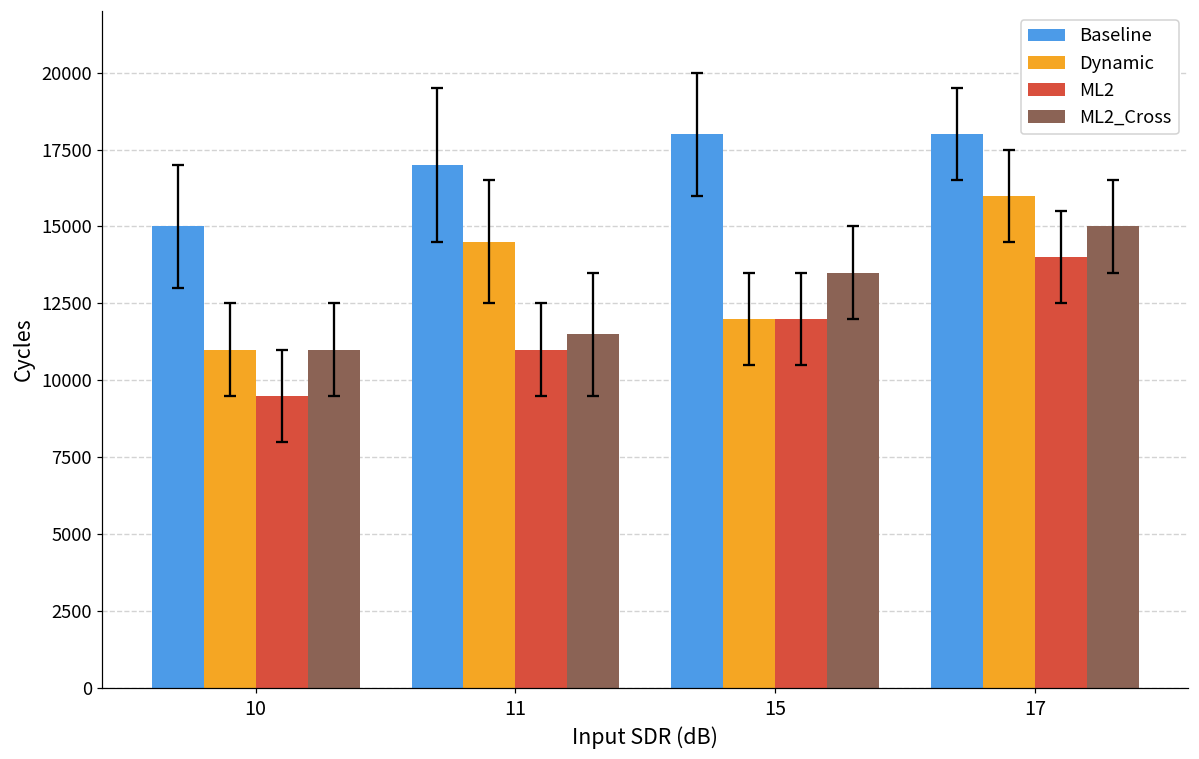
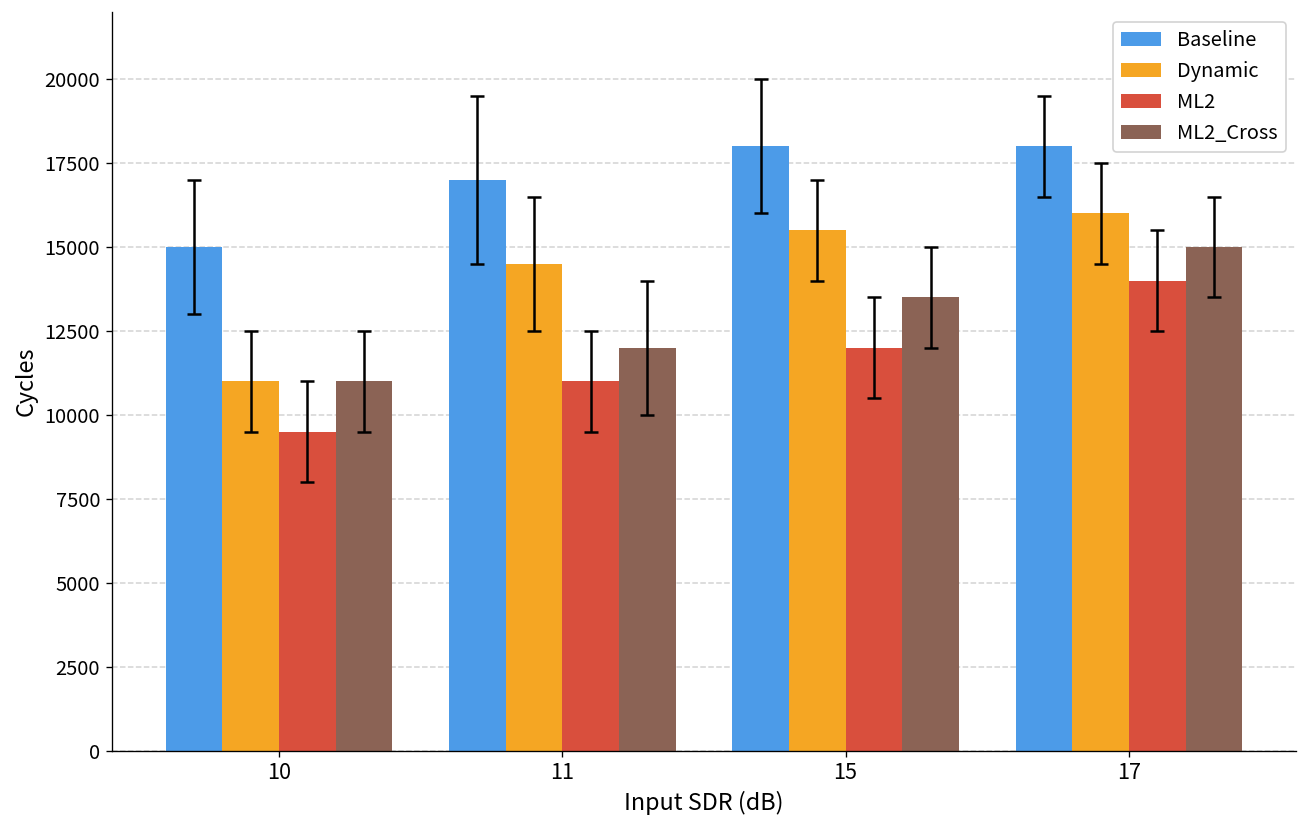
  {
    "Baseline": {
      "10": 15000,
      "11": 17000,
      "15": 18000,
      "17": 18000
    },
    "Dynamic": {
      "10": 11000,
      "11": 14500,
-     "15": 12000,
+     "15": 15500,
      "17": 16000
    },
    "ML2": {
      "10": 9500,
      "11": 11000,
      "15": 12000,
      "17": 14000
    },
    "ML2_Cross": {
      "10": 11000,
-     "11": 11500,
+     "11": 12000,
      "15": 13500,
      "17": 15000
    }
  }
